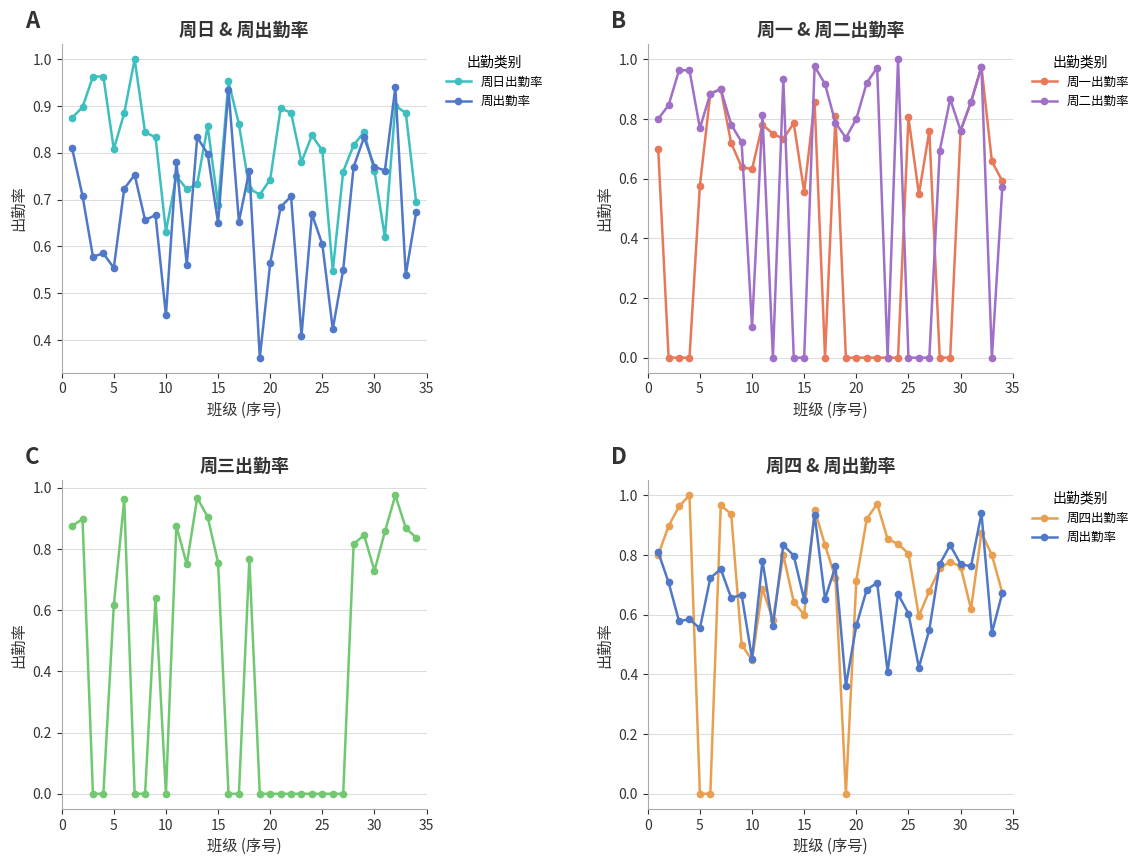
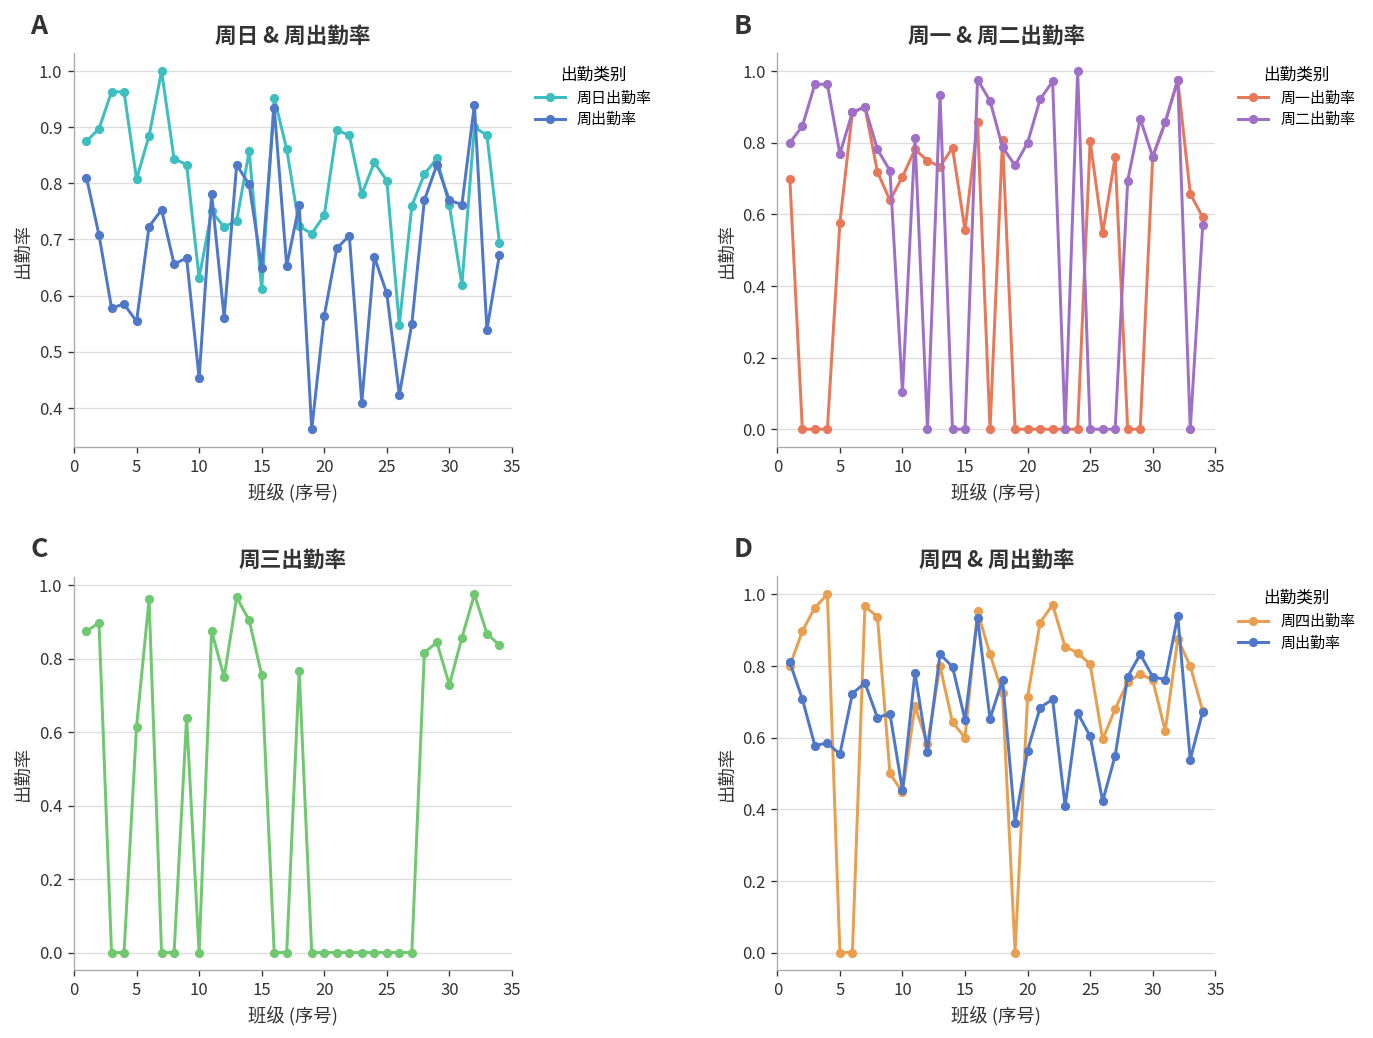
  {
    "周日 & 周出勤率": {
      "周日出勤率": {
        "5": 0.81,
        "10": 0.63,
-       "15": 0.69,
+       "15": 0.61,
        "20": 0.74,
        "25": 0.80,
        "30": 0.76
      },
      "周出勤率": {
        "5": 0.55,
        "10": 0.45,
        "15": 0.65,
        "20": 0.56,
        "25": 0.60,
        "30": 0.77
      }
    },
    "周一 & 周二出勤率": {
      "周一出勤率": {
        "5": 0.58,
-       "10": 0.63,
+       "10": 0.70,
        "15": 0.56,
        "20": 0.00,
        "25": 0.80
      },
      "周二出勤率": {
        "5": 0.77,
        "10": 0.10,
        "15": 0.00,
        "20": 0.80,
        "25": 0.00
      }
    },
    "周三出勤率": {
      "5": 0.62,
      "10": 0.00,
      "15": 0.76,
      "20": 0.00,
      "25": 0.00,
      "30": 0.73
    },
    "周四 & 周出勤率": {
      "周四出勤率": {
        "5": 0.00,
        "15": 0.60,
        "20": 0.71,
        "25": 0.80,
        "30": 0.76
      },
      "周出勤率": {
        "5": 0.55,
        "15": 0.65,
        "20": 0.56,
        "25": 0.60,
        "30": 0.77
      }
    }
  }
